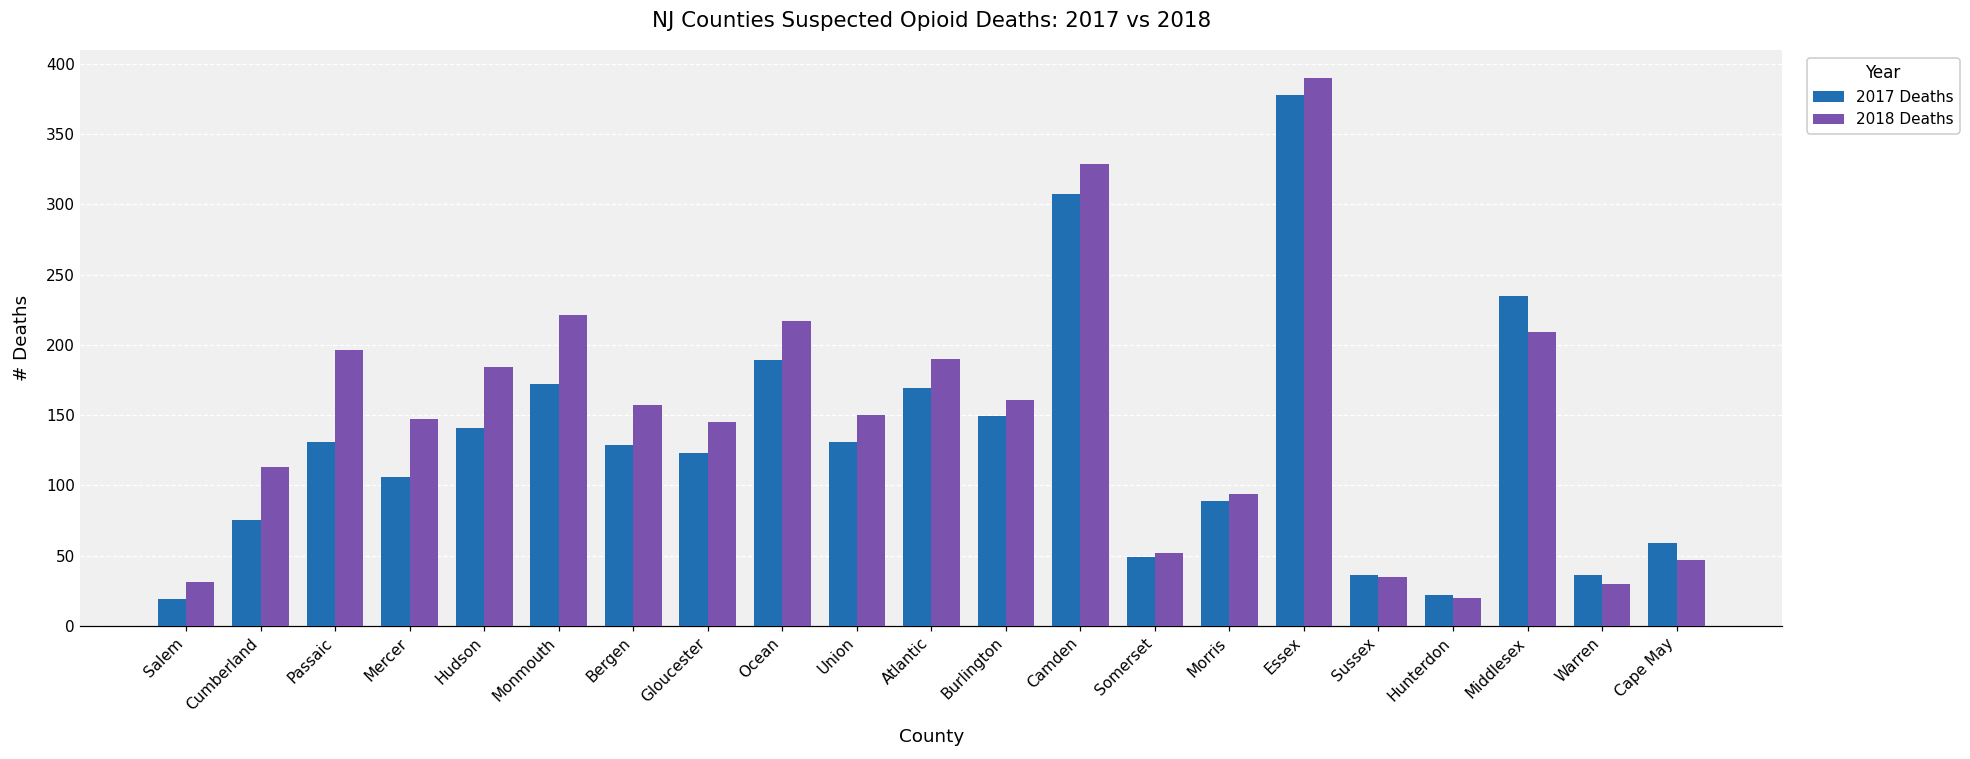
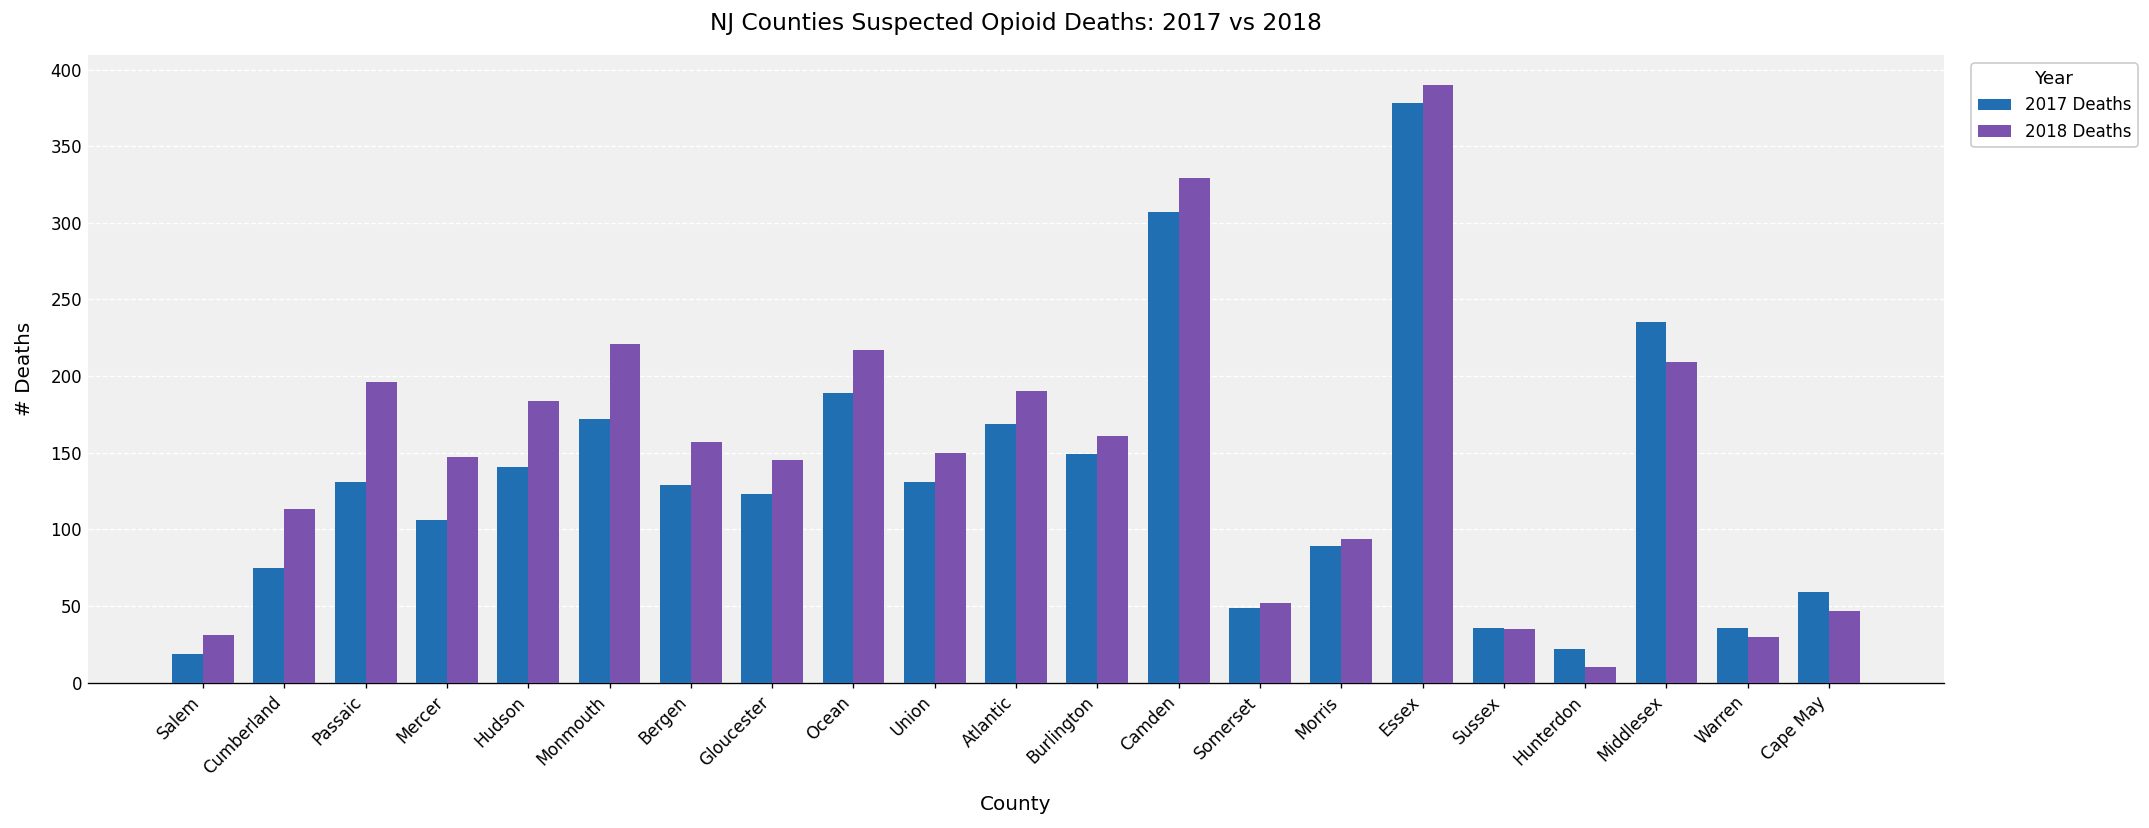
  {
    "2017 Deaths": {
      "Salem": 19,
      "Cumberland": 75,
      "Passaic": 131,
      "Mercer": 106,
      "Hudson": 141,
      "Monmouth": 172,
      "Bergen": 129,
      "Gloucester": 123,
      "Ocean": 189,
      "Union": 131,
      "Atlantic": 169,
      "Burlington": 149,
      "Camden": 307,
      "Somerset": 49,
      "Morris": 89,
      "Essex": 378,
      "Sussex": 36,
      "Hunterdon": 22,
      "Middlesex": 235,
      "Warren": 36,
      "Cape May": 59
    },
    "2018 Deaths": {
      "Salem": 31,
      "Cumberland": 113,
      "Passaic": 196,
      "Mercer": 147,
      "Hudson": 184,
      "Monmouth": 221,
      "Bergen": 157,
      "Gloucester": 145,
      "Ocean": 217,
      "Union": 150,
      "Atlantic": 190,
      "Burlington": 161,
      "Camden": 329,
      "Somerset": 52,
      "Morris": 94,
      "Essex": 390,
      "Sussex": 35,
-     "Hunterdon": 20,
+     "Hunterdon": 10,
      "Middlesex": 209,
      "Warren": 30,
      "Cape May": 47
    }
  }
